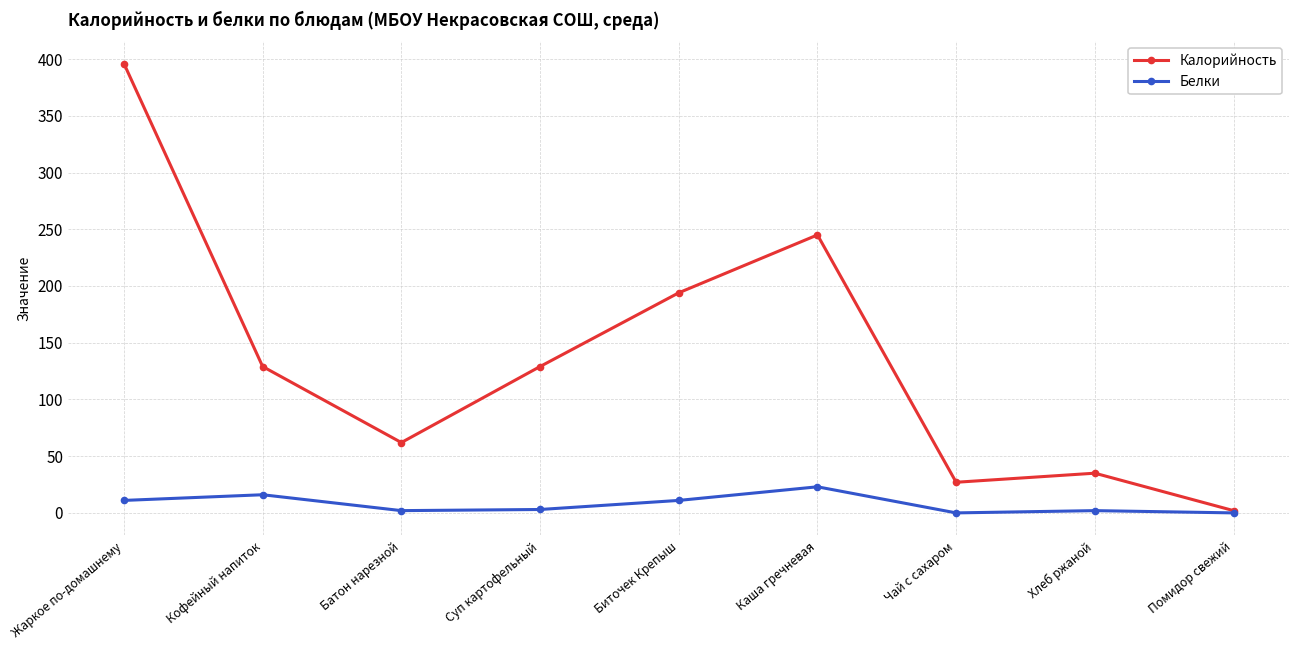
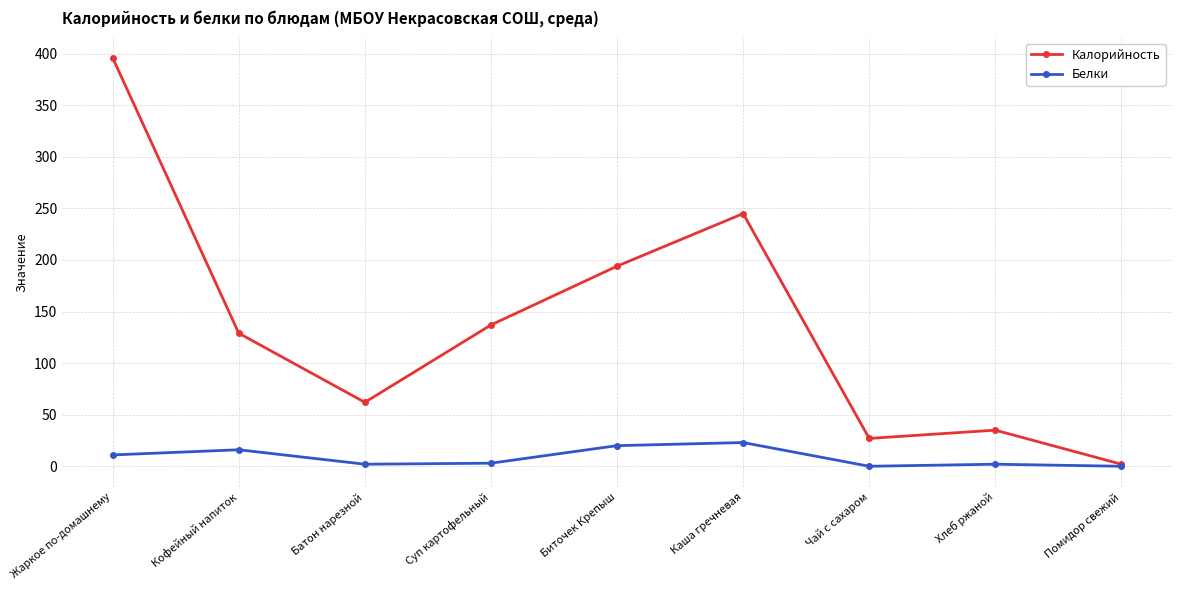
  {
    "Калорийность": {
      "Жаркое по-домашнему": 396,
      "Кофейный напиток": 129,
      "Батон нарезной": 62,
-     "Суп картофельный": 129,
+     "Суп картофельный": 137,
      "Биточек Крепыш": 194,
      "Каша гречневая": 245,
      "Чай с сахаром": 27,
      "Хлеб ржаной": 35
    },
    "Белки": {
      "Жаркое по-домашнему": 11,
      "Кофейный напиток": 16,
      "Батон нарезной": 2,
      "Суп картофельный": 3,
-     "Биточек Крепыш": 11,
+     "Биточек Крепыш": 20,
      "Каша гречневая": 23,
      "Чай с сахаром": 0,
      "Хлеб ржаной": 2
    }
  }
